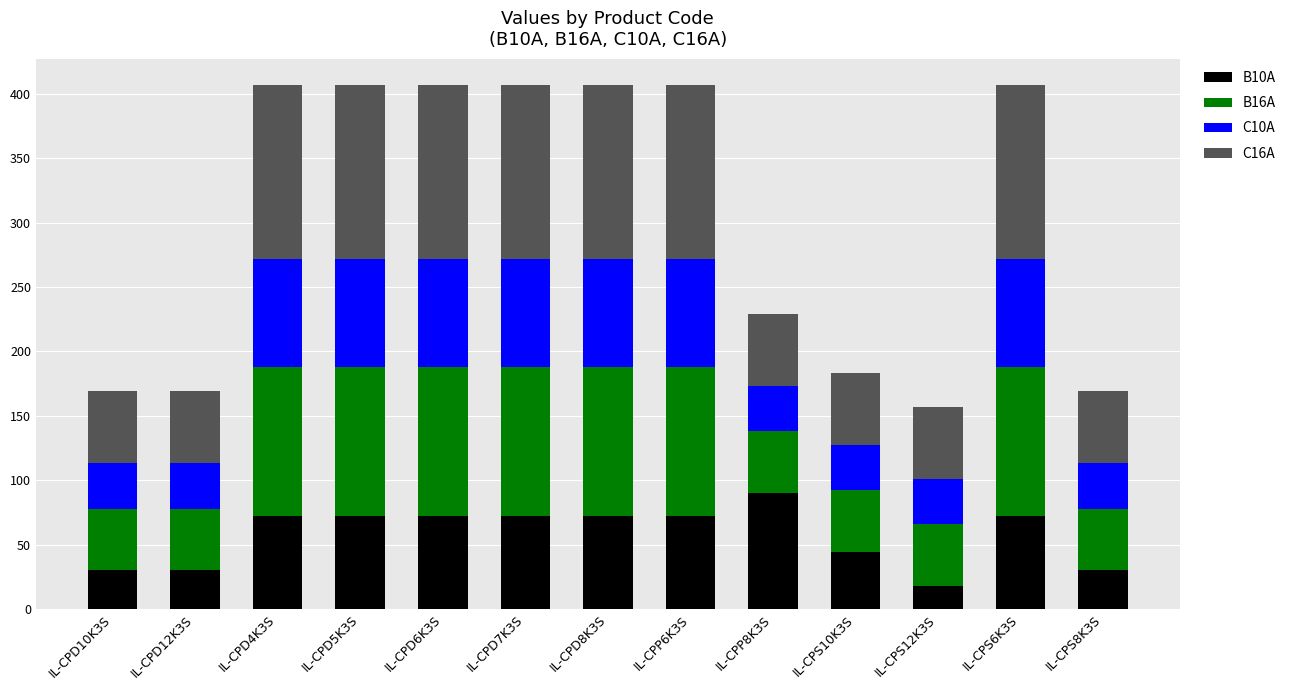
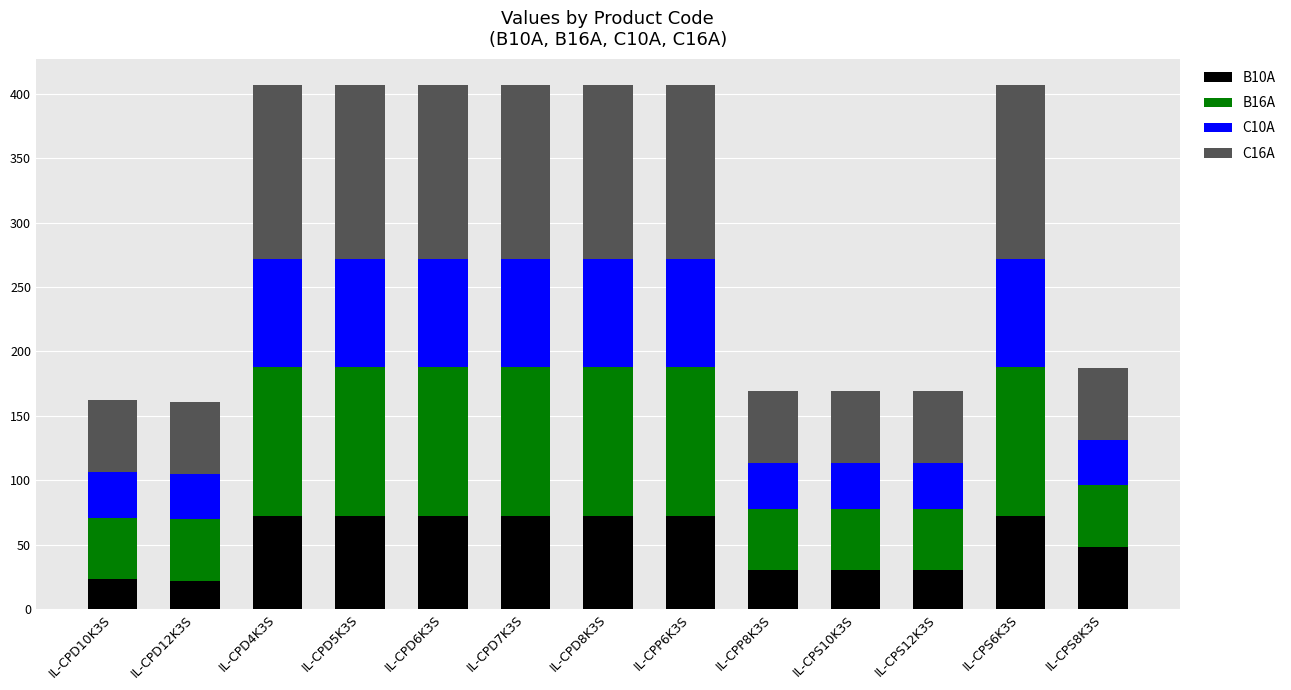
  {
    "B10A": {
-     "IL-CPD10K3S": 30,
-     "IL-CPD12K3S": 30,
+     "IL-CPD10K3S": 23,
+     "IL-CPD12K3S": 22,
      "IL-CPD4K3S": 72,
      "IL-CPD5K3S": 72,
      "IL-CPD6K3S": 72,
      "IL-CPD7K3S": 72,
      "IL-CPD8K3S": 72,
      "IL-CPP6K3S": 72,
-     "IL-CPP8K3S": 90,
-     "IL-CPS10K3S": 44,
-     "IL-CPS12K3S": 18,
+     "IL-CPP8K3S": 30,
+     "IL-CPS10K3S": 30,
+     "IL-CPS12K3S": 30,
      "IL-CPS6K3S": 72,
-     "IL-CPS8K3S": 30
+     "IL-CPS8K3S": 48
    },
    "B16A": {
      "IL-CPD10K3S": 48,
      "IL-CPD12K3S": 48,
      "IL-CPD4K3S": 116,
      "IL-CPD5K3S": 116,
      "IL-CPD6K3S": 116,
      "IL-CPD7K3S": 116,
      "IL-CPD8K3S": 116,
      "IL-CPP6K3S": 116,
      "IL-CPP8K3S": 48,
      "IL-CPS10K3S": 48,
      "IL-CPS12K3S": 48,
      "IL-CPS6K3S": 116,
      "IL-CPS8K3S": 48
    },
    "C10A": {
      "IL-CPD10K3S": 35,
      "IL-CPD12K3S": 35,
      "IL-CPD4K3S": 84,
      "IL-CPD5K3S": 84,
      "IL-CPD6K3S": 84,
      "IL-CPD7K3S": 84,
      "IL-CPD8K3S": 84,
      "IL-CPP6K3S": 84,
      "IL-CPP8K3S": 35,
      "IL-CPS10K3S": 35,
      "IL-CPS12K3S": 35,
      "IL-CPS6K3S": 84,
      "IL-CPS8K3S": 35
    },
    "C16A": {
      "IL-CPD10K3S": 56,
      "IL-CPD12K3S": 56,
      "IL-CPD4K3S": 135,
      "IL-CPD5K3S": 135,
      "IL-CPD6K3S": 135,
      "IL-CPD7K3S": 135,
      "IL-CPD8K3S": 135,
      "IL-CPP6K3S": 135,
      "IL-CPP8K3S": 56,
      "IL-CPS10K3S": 56,
      "IL-CPS12K3S": 56,
      "IL-CPS6K3S": 135,
      "IL-CPS8K3S": 56
    }
  }
